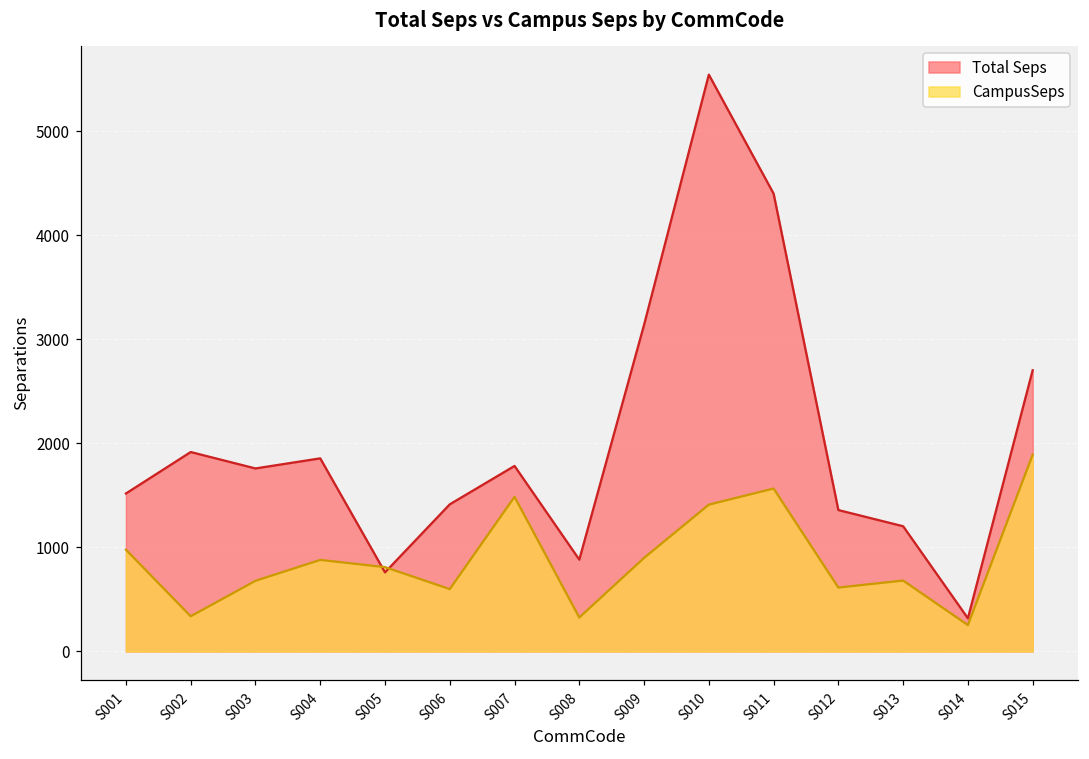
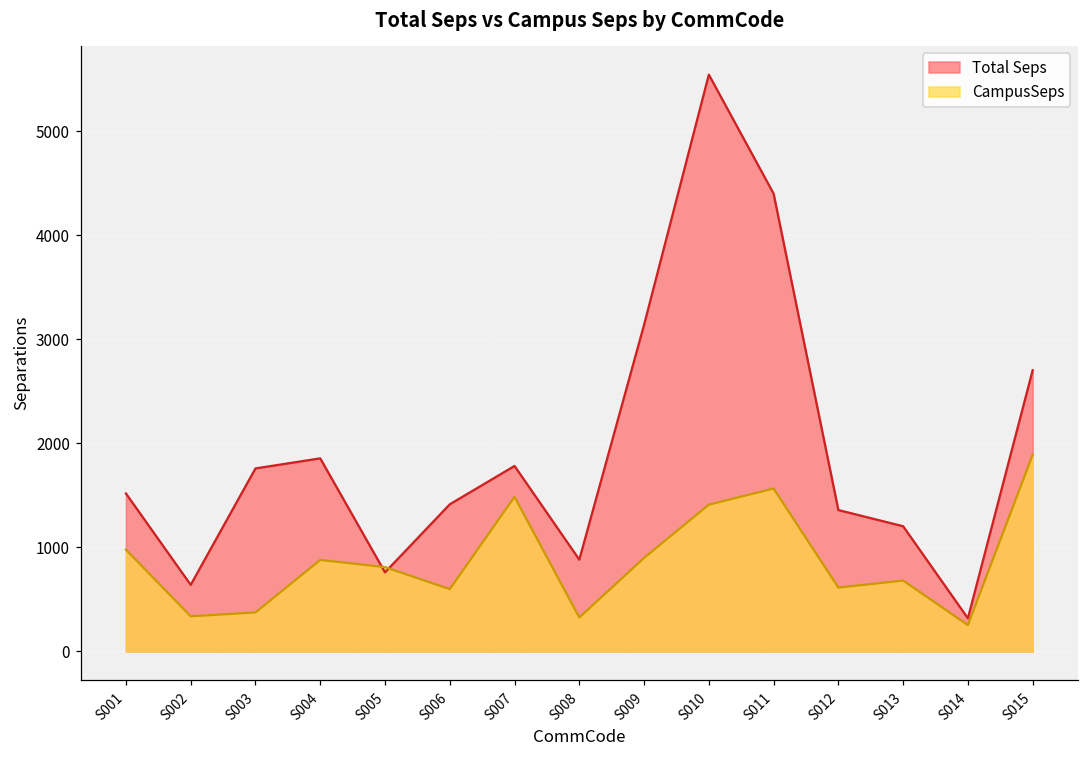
  {
    "Total Seps": {
      "S001": 1500,
-     "S002": 1900,
+     "S002": 600,
      "S003": 1800,
      "S004": 1900,
      "S005": 800,
      "S006": 1400,
      "S007": 1800,
      "S008": 900,
      "S009": 3100,
      "S010": 5500,
      "S011": 4400,
      "S012": 1400,
      "S013": 1200,
      "S014": 300,
      "S015": 2700
    },
    "CampusSeps": {
      "S001": 1000,
      "S002": 300,
-     "S003": 700,
+     "S003": 400,
      "S004": 900,
      "S005": 800,
      "S006": 600,
      "S007": 1500,
      "S008": 300,
      "S009": 900,
      "S010": 1400,
      "S011": 1600,
      "S012": 600,
      "S013": 700,
      "S014": 300,
      "S015": 1900
    }
  }
